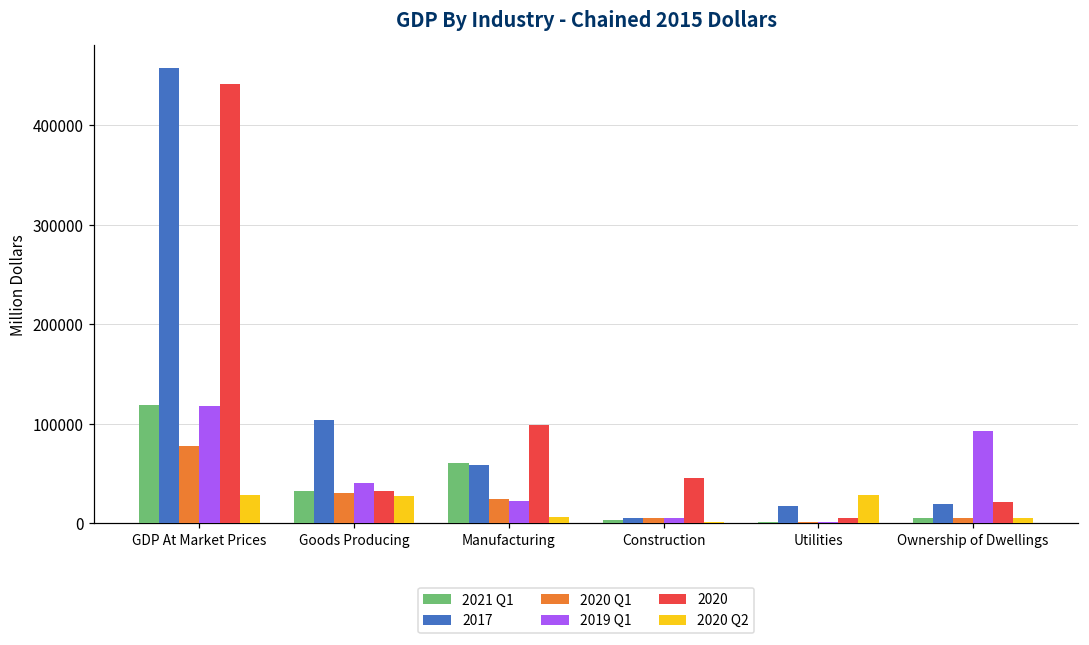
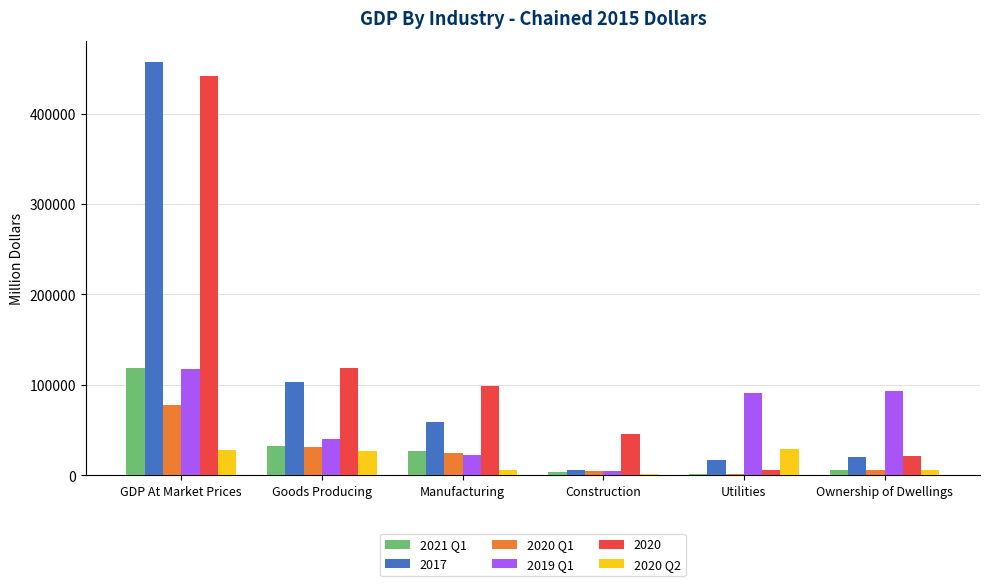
  {
    "2021 Q1": {
      "GDP At Market Prices": 120000,
      "Goods Producing": 30000,
-     "Manufacturing": 60000,
+     "Manufacturing": 30000,
      "Construction": 0,
      "Ownership of Dwellings": 10000
    },
    "2017": {
      "GDP At Market Prices": 460000,
      "Goods Producing": 100000,
      "Manufacturing": 60000,
      "Construction": 10000,
      "Utilities": 20000,
      "Ownership of Dwellings": 20000
    },
    "2020 Q1": {
      "GDP At Market Prices": 80000,
      "Goods Producing": 30000,
      "Manufacturing": 20000,
      "Construction": 0,
      "Ownership of Dwellings": 10000
    },
    "2019 Q1": {
      "GDP At Market Prices": 120000,
      "Goods Producing": 40000,
      "Manufacturing": 20000,
      "Construction": 0,
-     "Utilities": 0,
+     "Utilities": 90000,
      "Ownership of Dwellings": 90000
    },
    "2020": {
      "GDP At Market Prices": 440000,
-     "Goods Producing": 30000,
+     "Goods Producing": 120000,
      "Manufacturing": 100000,
      "Construction": 50000,
      "Utilities": 10000,
      "Ownership of Dwellings": 20000
    },
    "2020 Q2": {
      "GDP At Market Prices": 30000,
      "Goods Producing": 30000,
      "Manufacturing": 10000,
      "Utilities": 30000,
      "Ownership of Dwellings": 10000
    }
  }
